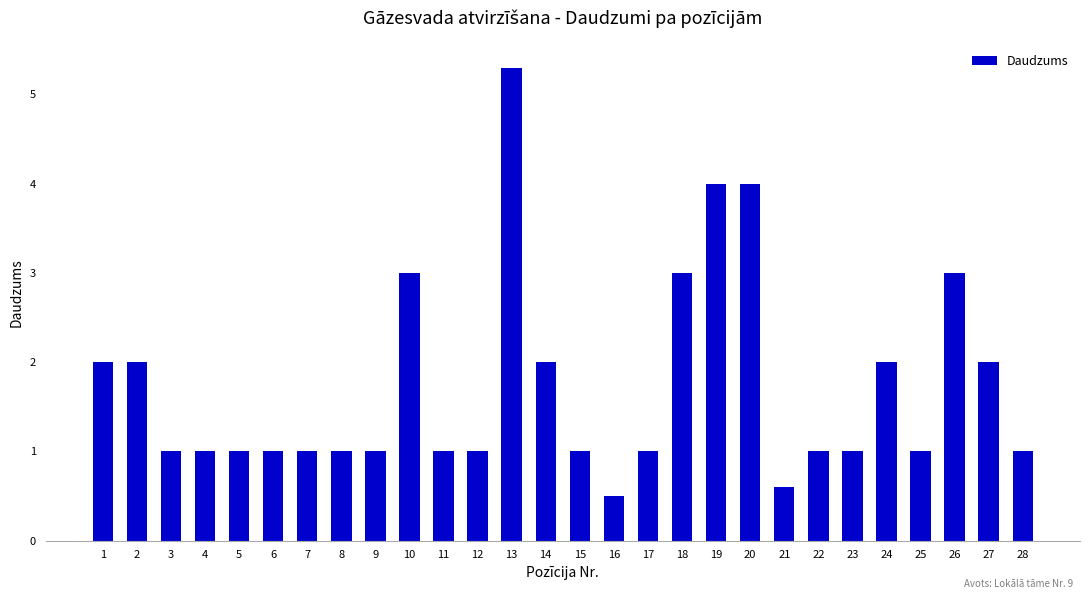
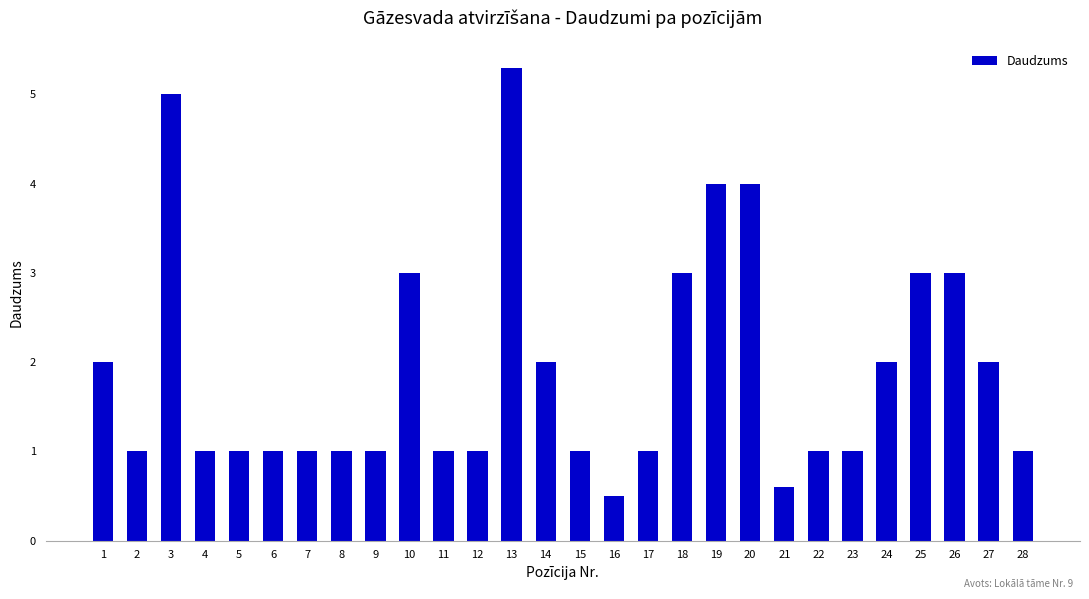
  {
    "1": 2,
-   "2": 2,
-   "3": 1,
+   "2": 1,
+   "3": 5,
    "4": 1,
    "5": 1,
    "6": 1,
    "7": 1,
    "8": 1,
    "9": 1,
    "10": 3,
    "11": 1,
    "12": 1,
    "13": 5.3,
    "14": 2,
    "15": 1,
    "16": 0.5,
    "17": 1,
    "18": 3,
    "19": 4,
    "20": 4,
    "21": 0.6,
    "22": 1,
    "23": 1,
    "24": 2,
-   "25": 1,
+   "25": 3,
    "26": 3,
    "27": 2,
    "28": 1
  }
